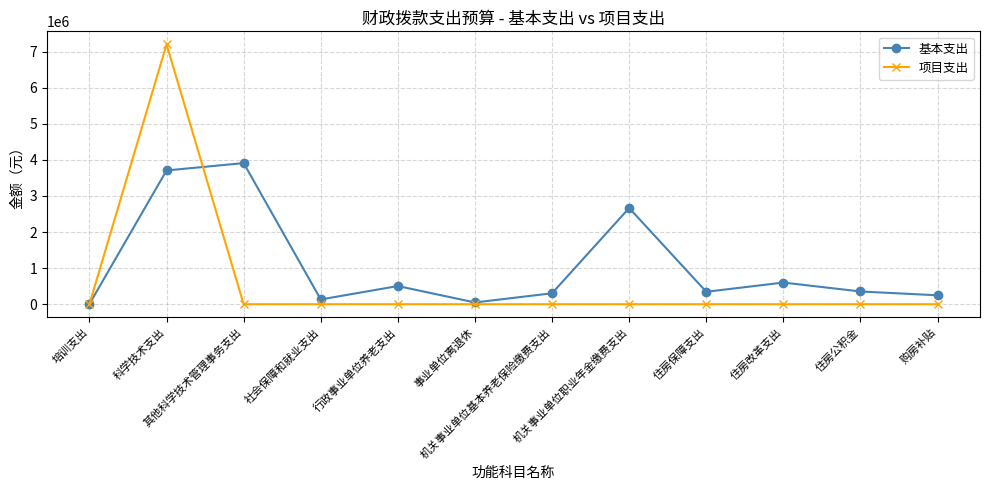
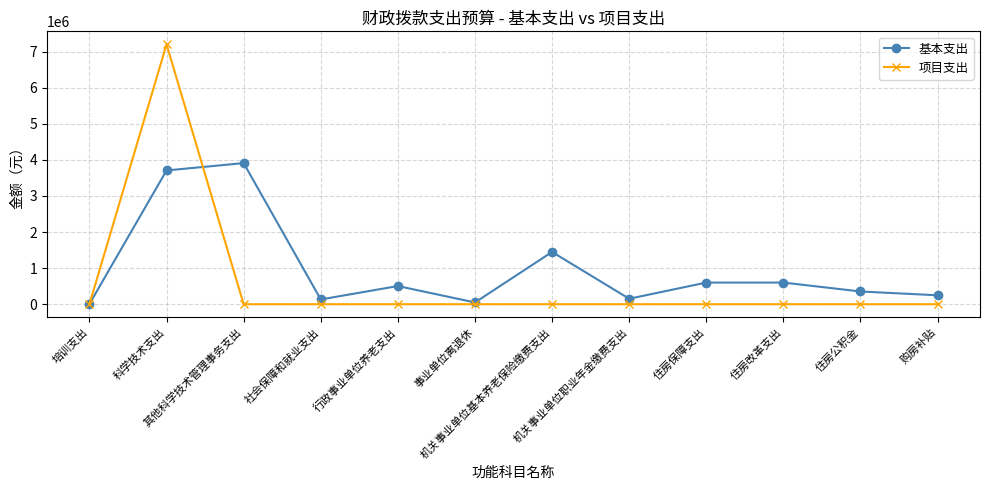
  {
    "基本支出": {
      "科学技术支出": 3700000,
      "其他科学技术管理事务支出": 3900000,
      "社会保障和就业支出": 100000,
      "行政事业单位养老支出": 500000,
-     "机关事业单位基本养老保险缴费支出": 300000,
-     "机关事业单位职业年金缴费支出": 2700000,
-     "住房保障支出": 300000,
+     "机关事业单位基本养老保险缴费支出": 1400000,
+     "机关事业单位职业年金缴费支出": 200000,
+     "住房保障支出": 600000,
      "住房改革支出": 600000,
      "住房公积金": 400000,
      "购房补贴": 200000
    },
    "项目支出": {
      "科学技术支出": 7200000,
      "其他科学技术管理事务支出": 0,
      "社会保障和就业支出": 0,
      "行政事业单位养老支出": 0,
      "机关事业单位基本养老保险缴费支出": 0,
      "机关事业单位职业年金缴费支出": 0,
      "住房保障支出": 0,
      "住房改革支出": 0,
      "住房公积金": 0,
      "购房补贴": 0
    }
  }
